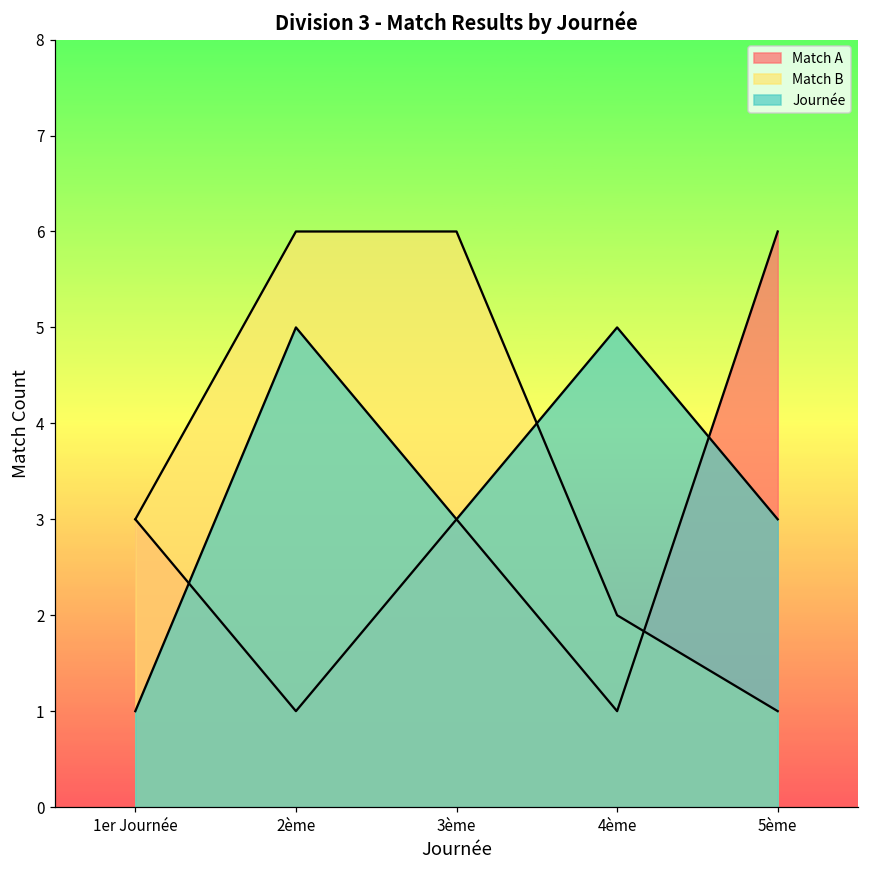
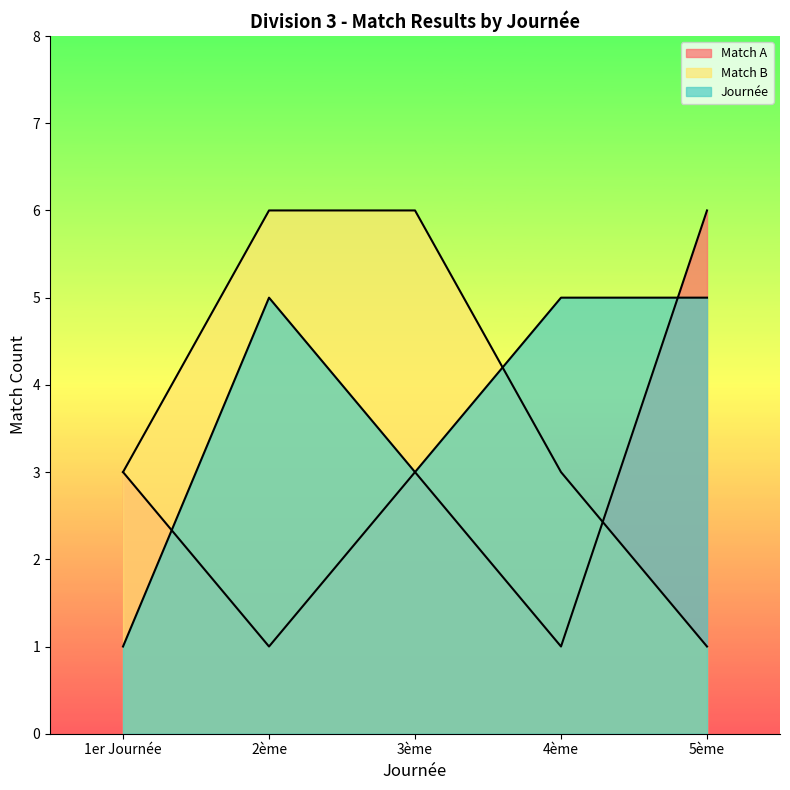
  {
    "Match A": {
      "2ème": 1,
      "4ème": 1,
      "5ème": 6
    },
    "Match B": {
      "2ème": 6,
      "3ème": 6,
-     "4ème": 2,
+     "4ème": 3,
      "5ème": 1
    },
    "Journée": {
      "1er Journée": 1,
      "2ème": 5,
      "4ème": 5,
-     "5ème": 3
+     "5ème": 5
    }
  }
